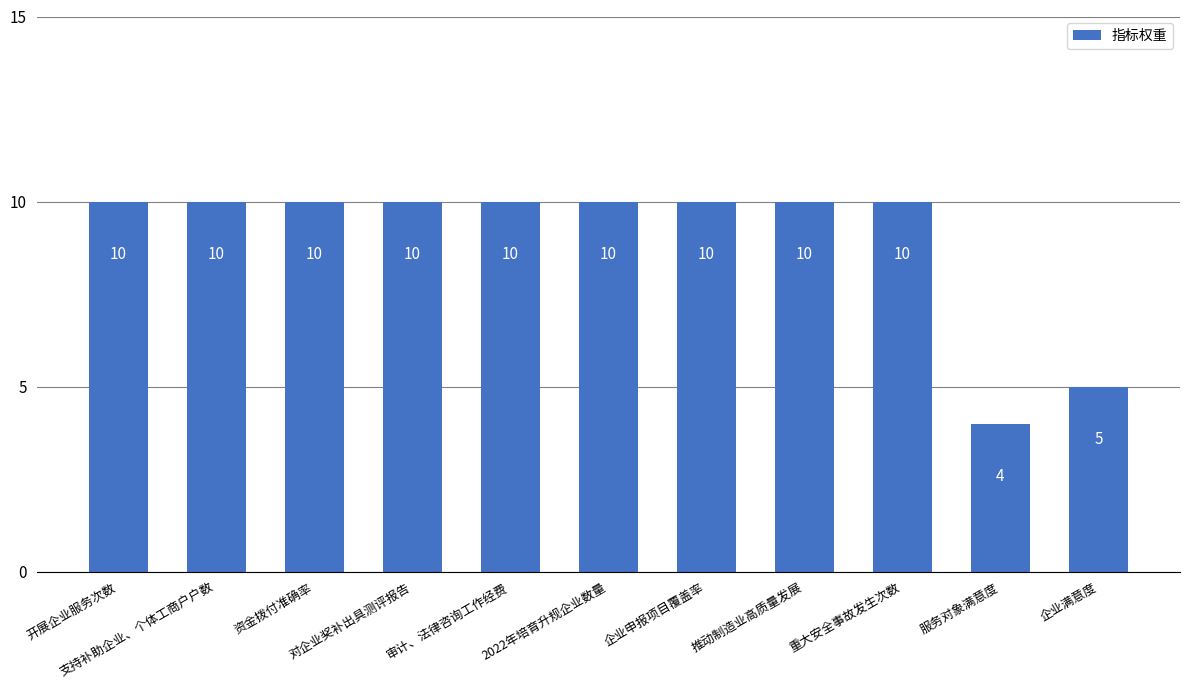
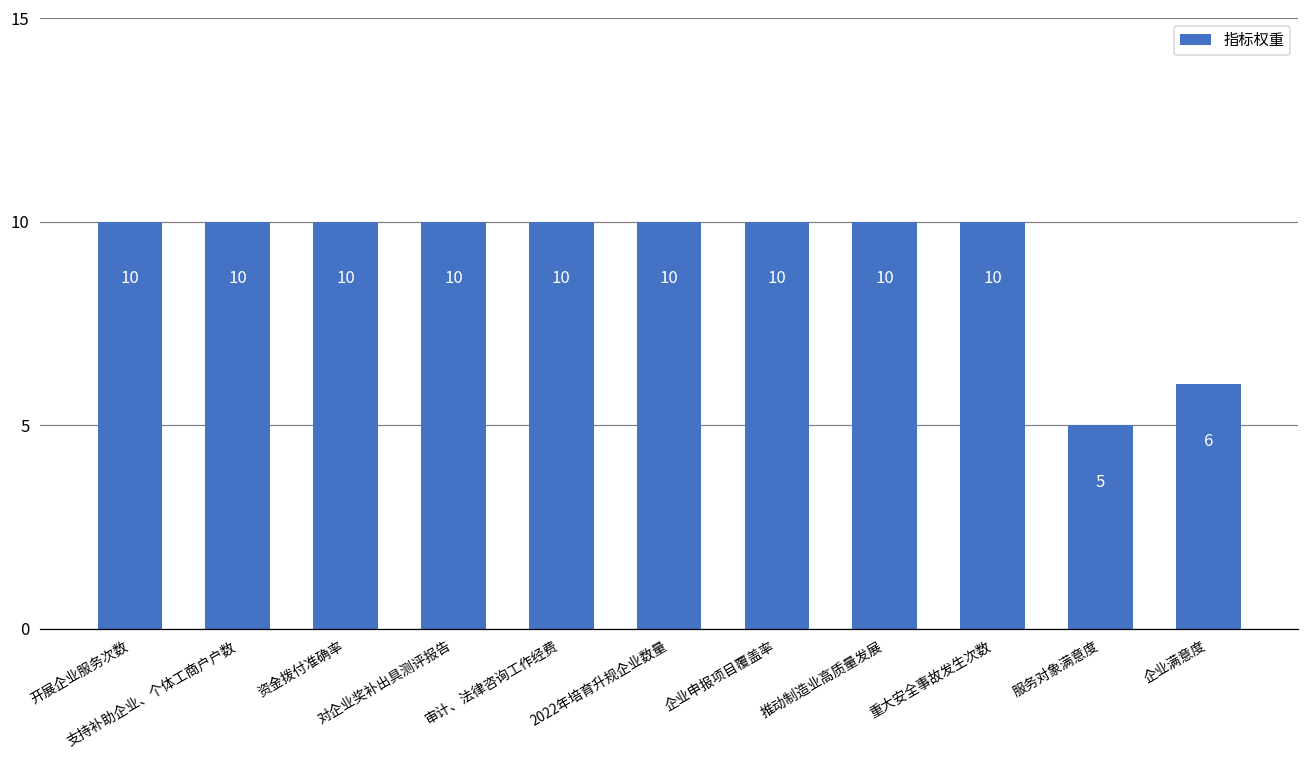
  {
    "开展企业服务次数": 10,
    "支持补助企业、个体工商户户数": 10,
    "资金拨付准确率": 10,
    "对企业奖补出具测评报告": 10,
    "审计、法律咨询工作经费": 10,
    "2022年培育升规企业数量": 10,
    "企业申报项目覆盖率": 10,
    "推动制造业高质量发展": 10,
    "重大安全事故发生次数": 10,
-   "服务对象满意度": 4,
-   "企业满意度": 5
+   "服务对象满意度": 5,
+   "企业满意度": 6
  }
